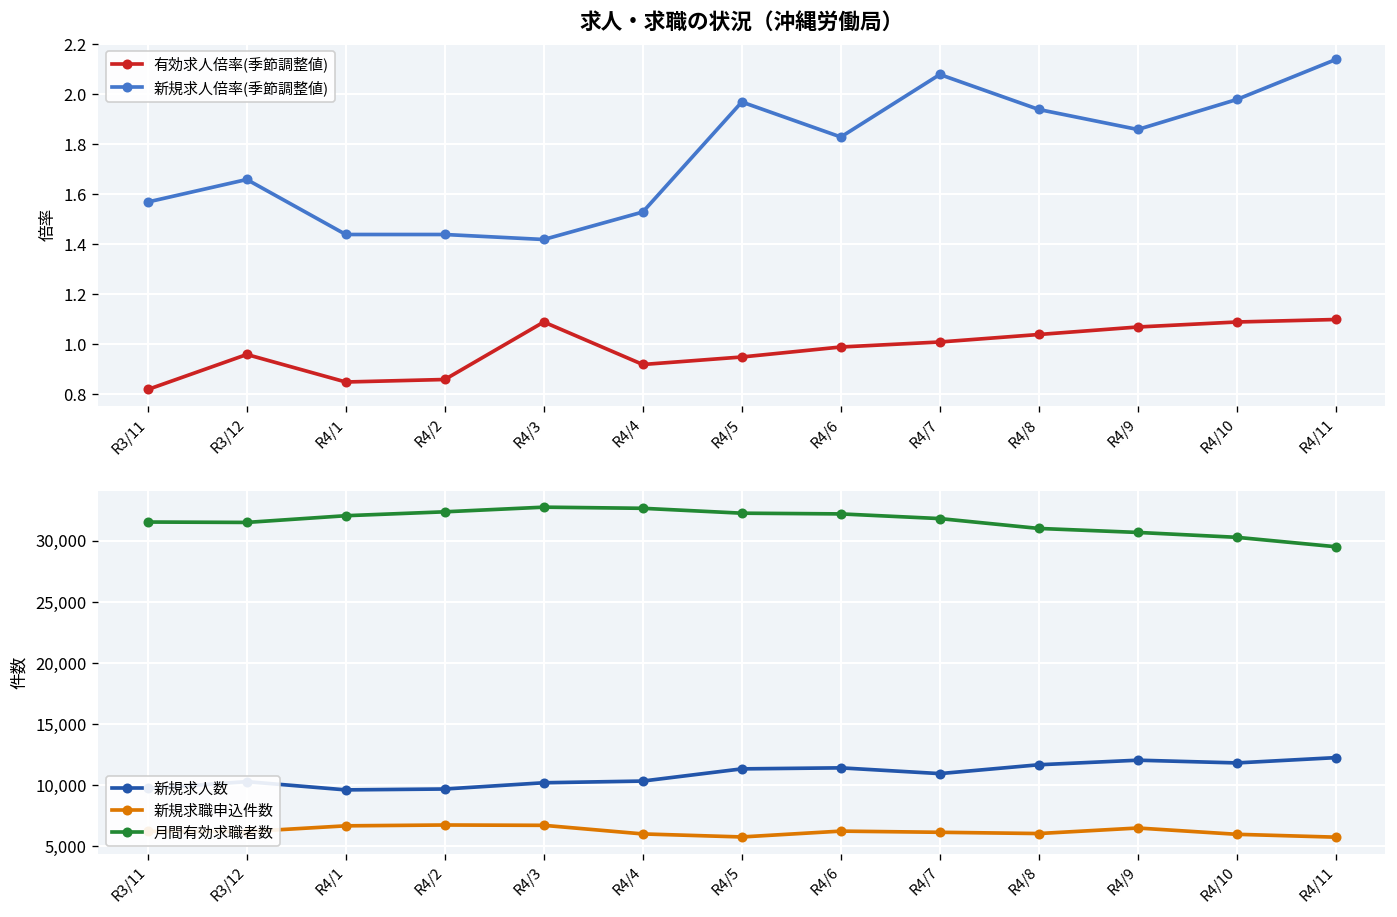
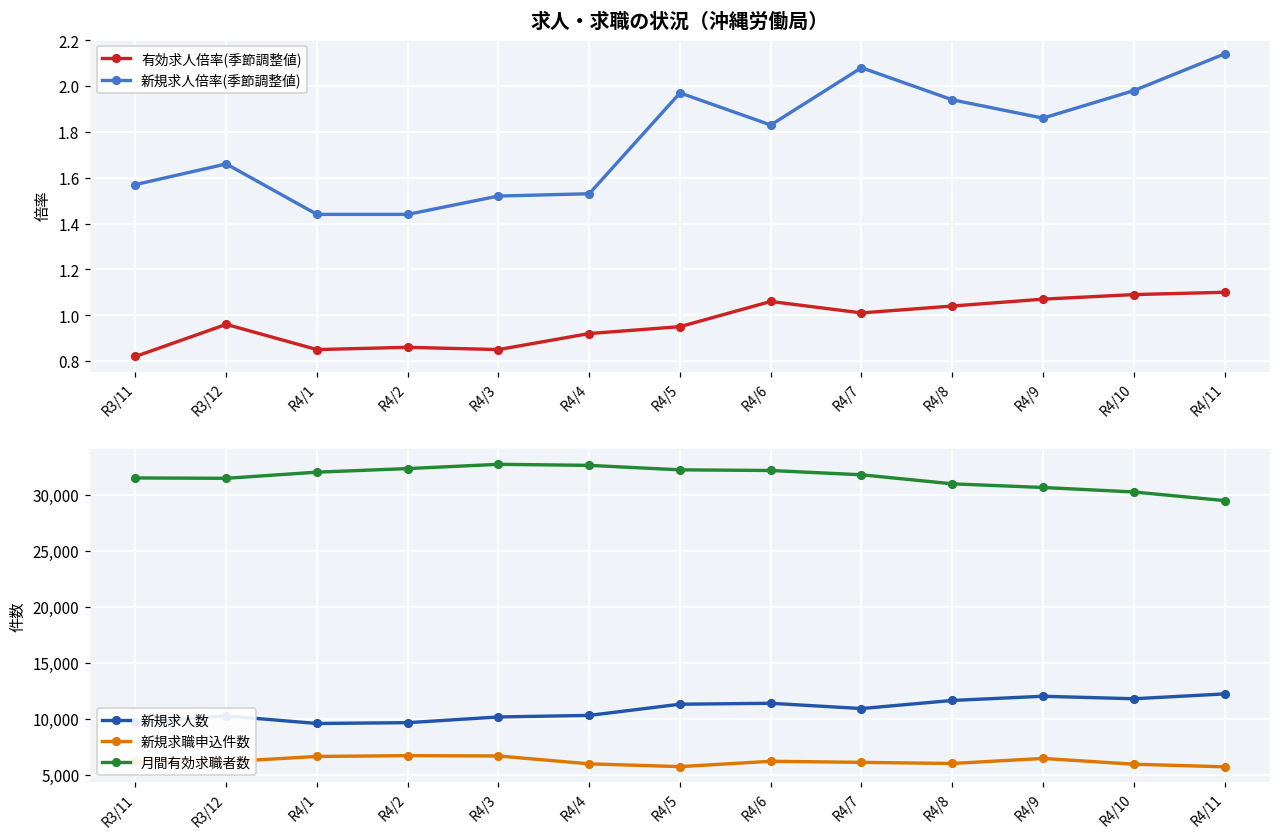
  {
    "求人・求職の状況（沖縄労働局）": {
      "有効求人倍率(季節調整値)": {
        "R3/11": 0.82,
        "R3/12": 0.96,
        "R4/1": 0.85,
        "R4/2": 0.86,
-       "R4/3": 1.09,
+       "R4/3": 0.85,
        "R4/4": 0.92,
        "R4/5": 0.95,
-       "R4/6": 0.99,
+       "R4/6": 1.06,
        "R4/7": 1.01,
        "R4/8": 1.04,
        "R4/9": 1.07,
        "R4/10": 1.09,
        "R4/11": 1.10
      },
      "新規求人倍率(季節調整値)": {
        "R3/11": 1.57,
        "R3/12": 1.66,
        "R4/1": 1.44,
        "R4/2": 1.44,
-       "R4/3": 1.42,
+       "R4/3": 1.52,
        "R4/4": 1.53,
        "R4/5": 1.97,
        "R4/6": 1.83,
        "R4/7": 2.08,
        "R4/8": 1.94,
        "R4/9": 1.86,
        "R4/10": 1.98,
        "R4/11": 2.14
      }
    }
  }
